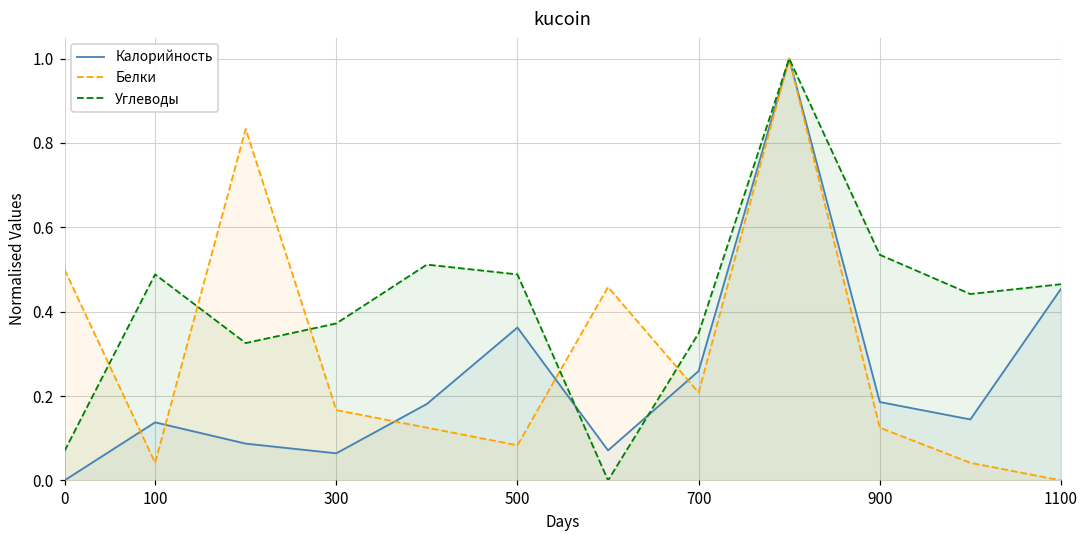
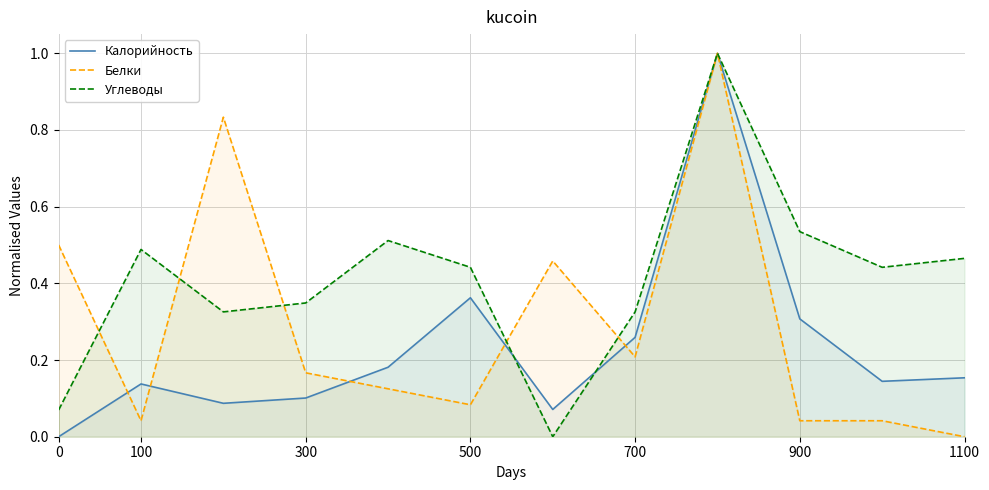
  {
    "Калорийность": {
      "0": 0.00,
      "100": 0.14,
-     "300": 0.06,
+     "300": 0.10,
      "500": 0.36,
      "700": 0.26,
-     "900": 0.19,
-     "1100": 0.45
+     "900": 0.31,
+     "1100": 0.15
    },
    "Белки": {
      "0": 0.50,
      "100": 0.04,
      "300": 0.17,
      "500": 0.08,
      "700": 0.21,
-     "900": 0.13,
+     "900": 0.04,
      "1100": 0.00
    },
    "Углеводы": {
      "0": 0.07,
      "100": 0.49,
-     "300": 0.37,
-     "500": 0.49,
-     "700": 0.35,
+     "300": 0.35,
+     "500": 0.44,
+     "700": 0.33,
      "900": 0.53,
      "1100": 0.47
    }
  }
